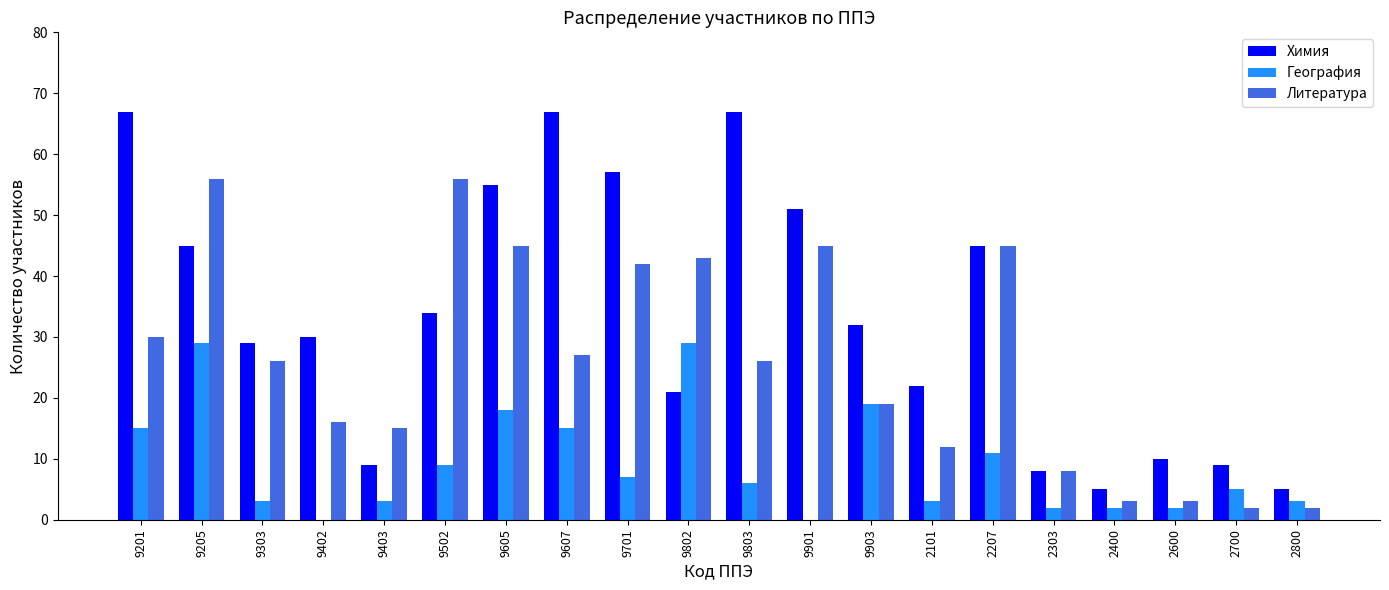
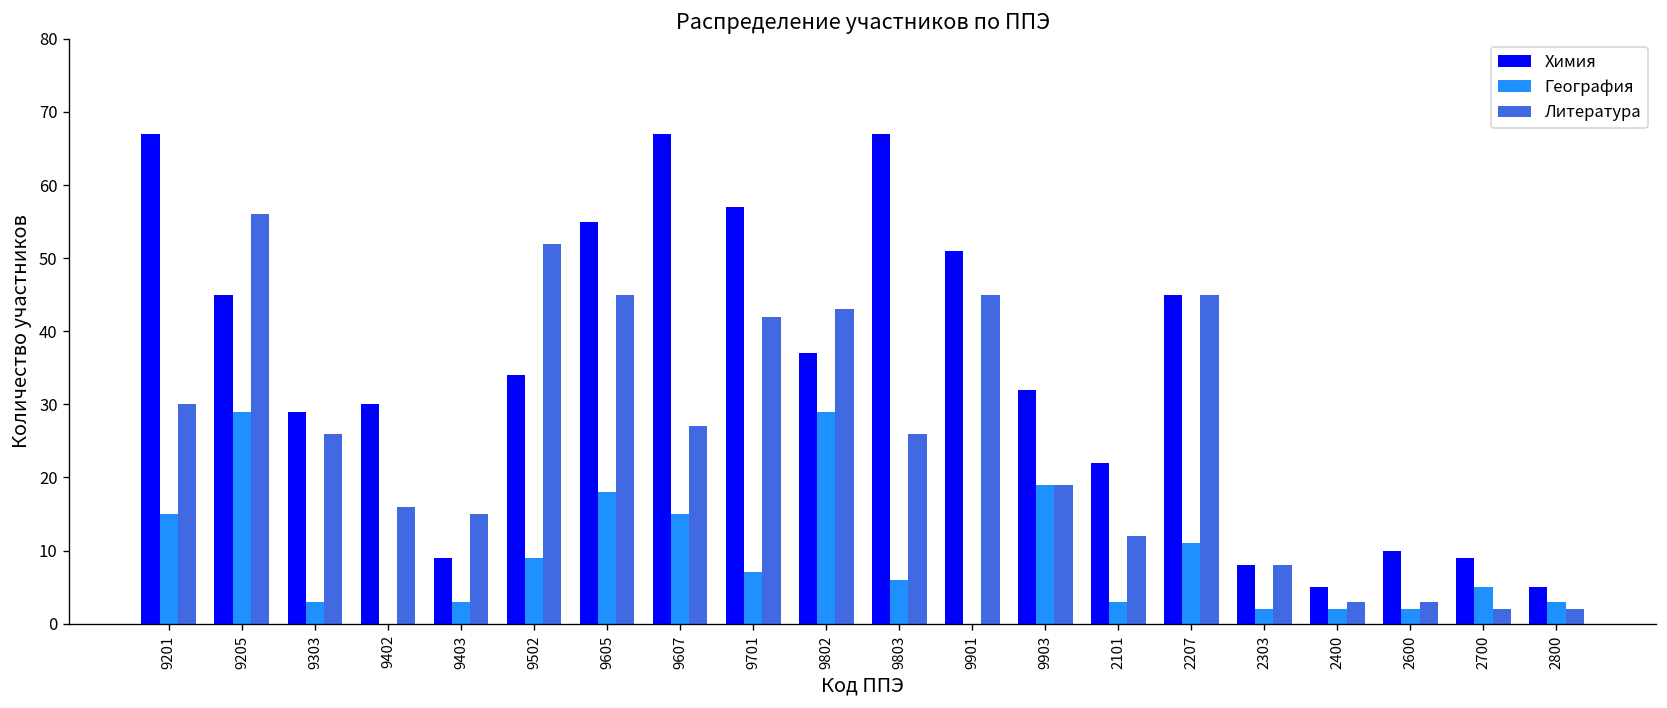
  {
    "Химия": {
      "9201": 67,
      "9205": 45,
      "9303": 29,
      "9402": 30,
      "9403": 9,
      "9502": 34,
      "9605": 55,
      "9607": 67,
      "9701": 57,
-     "9802": 21,
+     "9802": 37,
      "9803": 67,
      "9901": 51,
      "9903": 32,
      "2101": 22,
      "2207": 45,
      "2303": 8,
      "2400": 5,
      "2600": 10,
      "2700": 9,
      "2800": 5
    },
    "География": {
      "9201": 15,
      "9205": 29,
      "9303": 3,
      "9402": 0,
      "9403": 3,
      "9502": 9,
      "9605": 18,
      "9607": 15,
      "9701": 7,
      "9802": 29,
      "9803": 6,
      "9901": 0,
      "9903": 19,
      "2101": 3,
      "2207": 11,
      "2303": 2,
      "2400": 2,
      "2600": 2,
      "2700": 5,
      "2800": 3
    },
    "Литература": {
      "9201": 30,
      "9205": 56,
      "9303": 26,
      "9402": 16,
      "9403": 15,
-     "9502": 56,
+     "9502": 52,
      "9605": 45,
      "9607": 27,
      "9701": 42,
      "9802": 43,
      "9803": 26,
      "9901": 45,
      "9903": 19,
      "2101": 12,
      "2207": 45,
      "2303": 8,
      "2400": 3,
      "2600": 3,
      "2700": 2,
      "2800": 2
    }
  }
